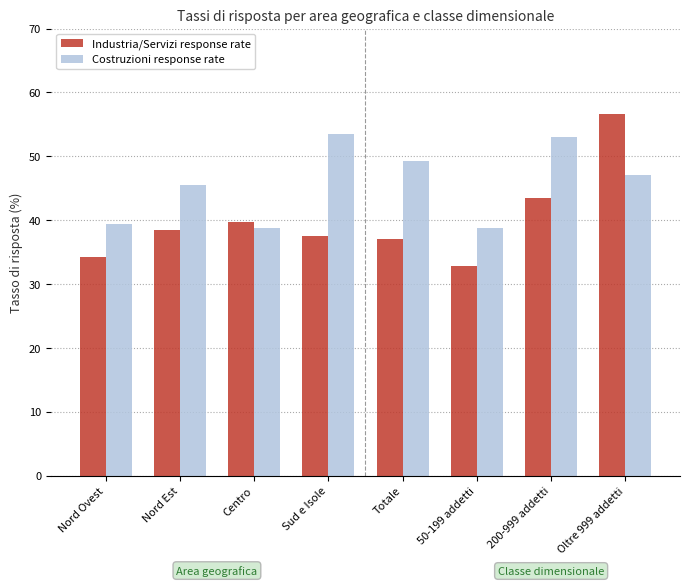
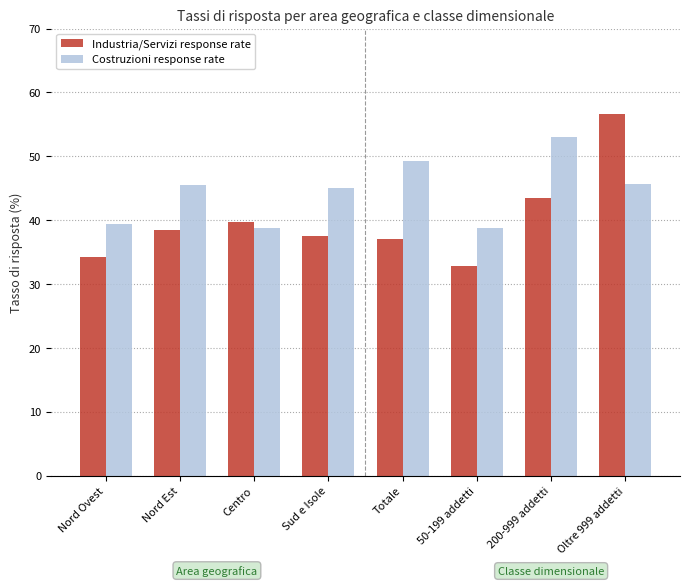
  {
    "Industria/Servizi response rate": {
      "Nord Ovest": 34,
      "Nord Est": 39,
      "Centro": 40,
      "Sud e Isole": 38,
      "Totale": 37,
      "50-199 addetti": 33,
      "200-999 addetti": 44,
      "Oltre 999 addetti": 57
    },
    "Costruzioni response rate": {
      "Nord Ovest": 39,
      "Nord Est": 45,
      "Centro": 39,
-     "Sud e Isole": 54,
+     "Sud e Isole": 45,
      "Totale": 49,
      "50-199 addetti": 39,
      "200-999 addetti": 53,
-     "Oltre 999 addetti": 47
+     "Oltre 999 addetti": 46
    }
  }
